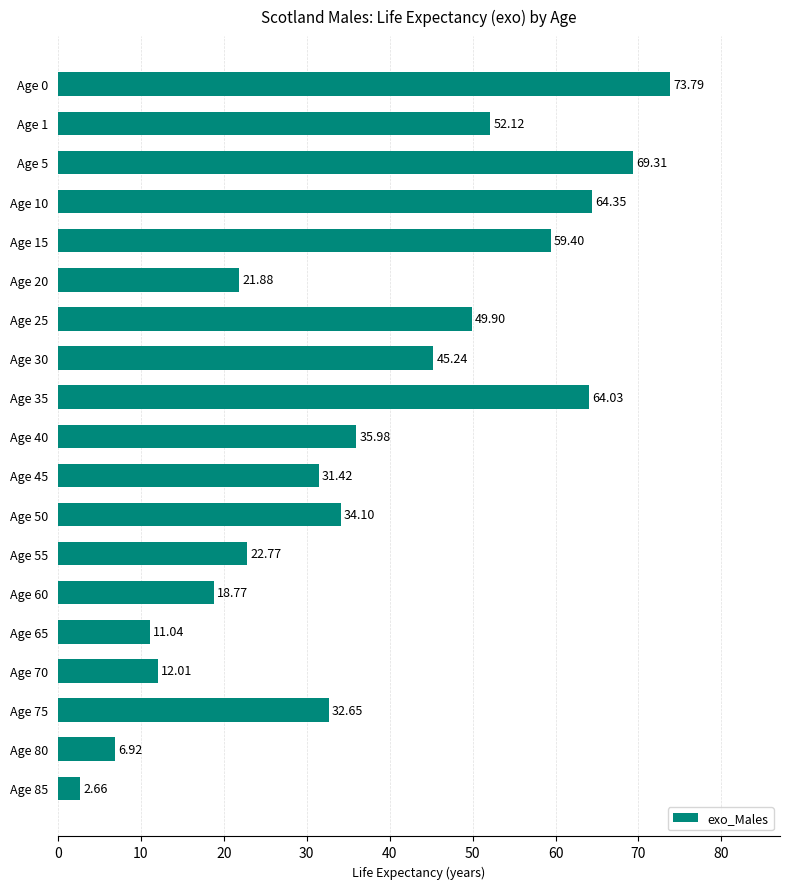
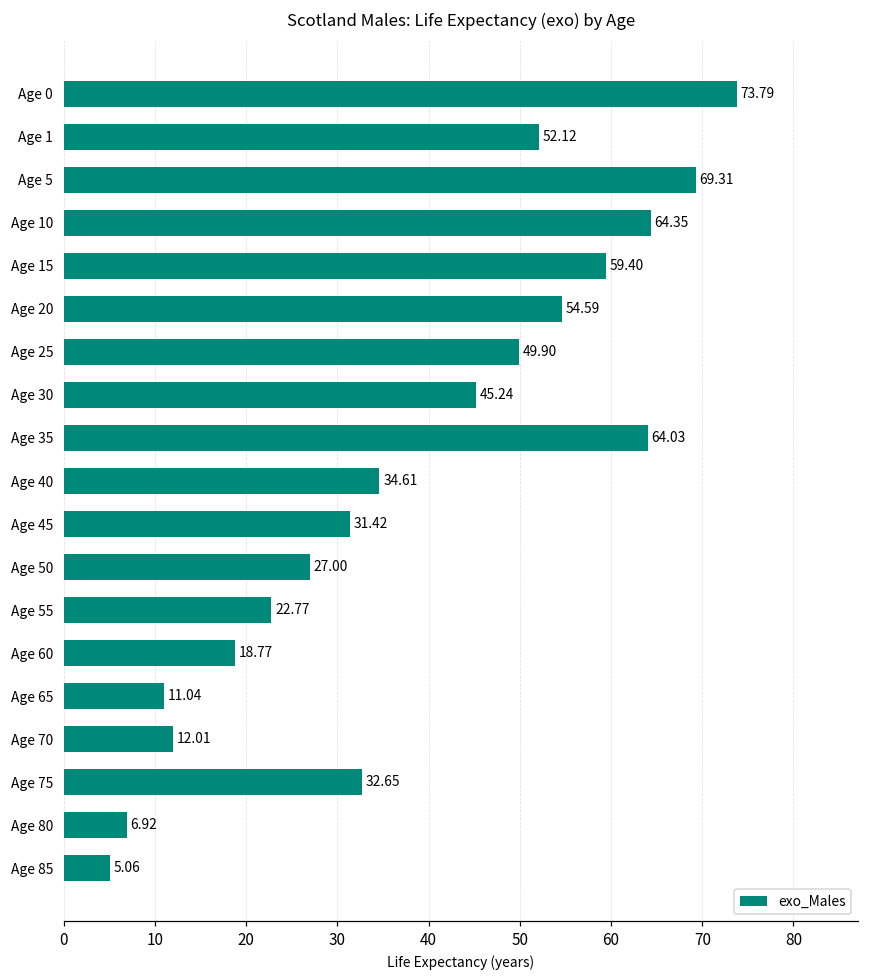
  {
    "Age 0": 73.79,
    "Age 1": 52.12,
    "Age 5": 69.31,
    "Age 10": 64.35,
    "Age 15": 59.40,
-   "Age 20": 21.88,
+   "Age 20": 54.59,
    "Age 25": 49.90,
    "Age 30": 45.24,
    "Age 35": 64.03,
-   "Age 40": 35.98,
+   "Age 40": 34.61,
    "Age 45": 31.42,
-   "Age 50": 34.10,
+   "Age 50": 27.00,
    "Age 55": 22.77,
    "Age 60": 18.77,
    "Age 65": 11.04,
    "Age 70": 12.01,
    "Age 75": 32.65,
    "Age 80": 6.92,
-   "Age 85": 2.66
+   "Age 85": 5.06
  }
